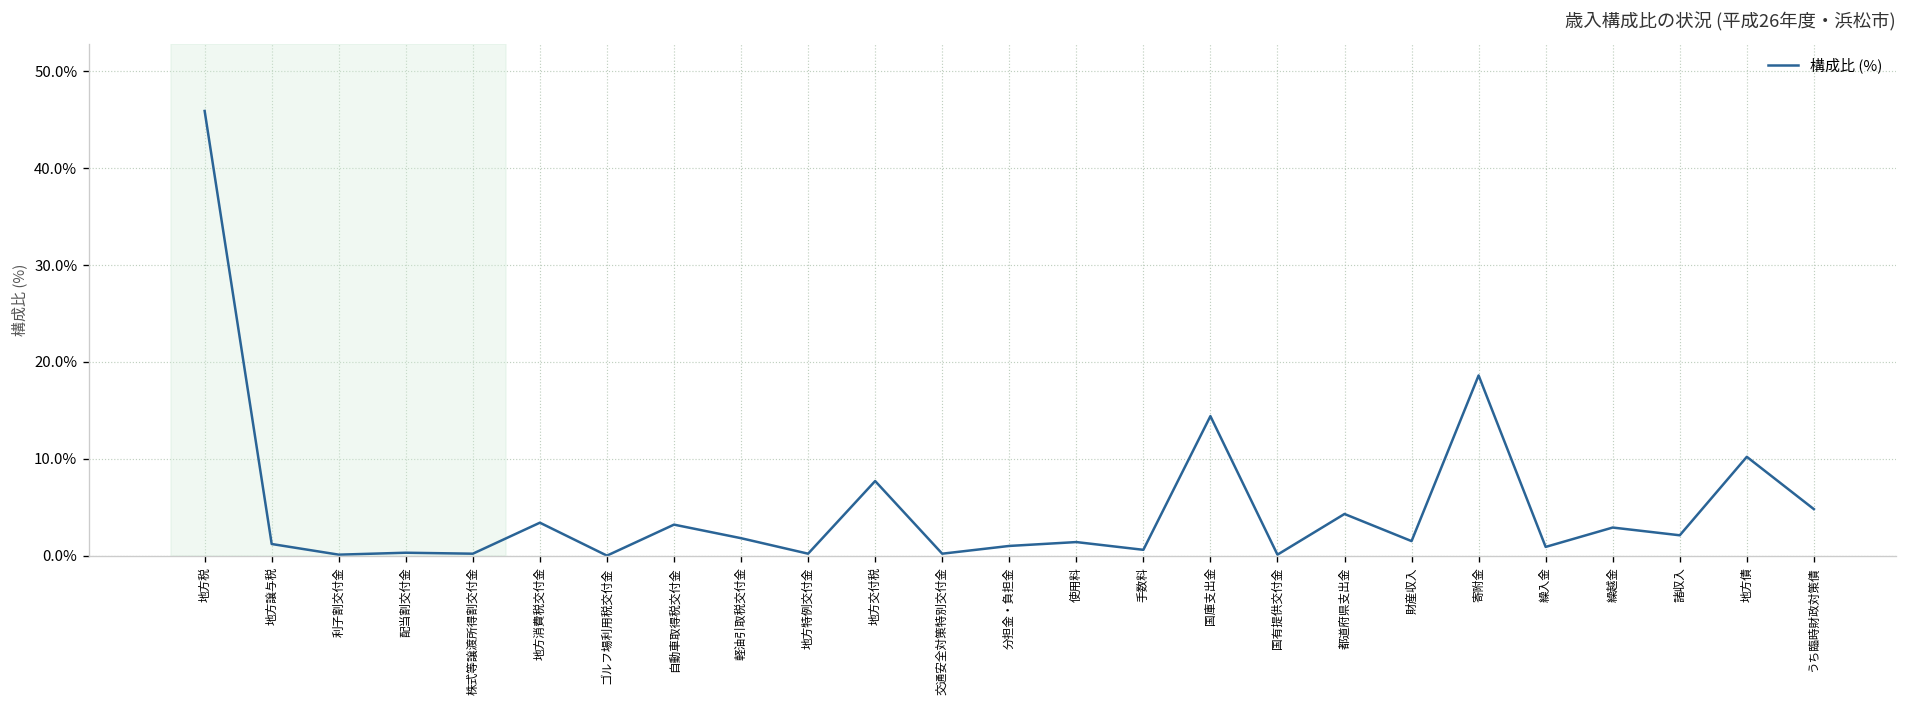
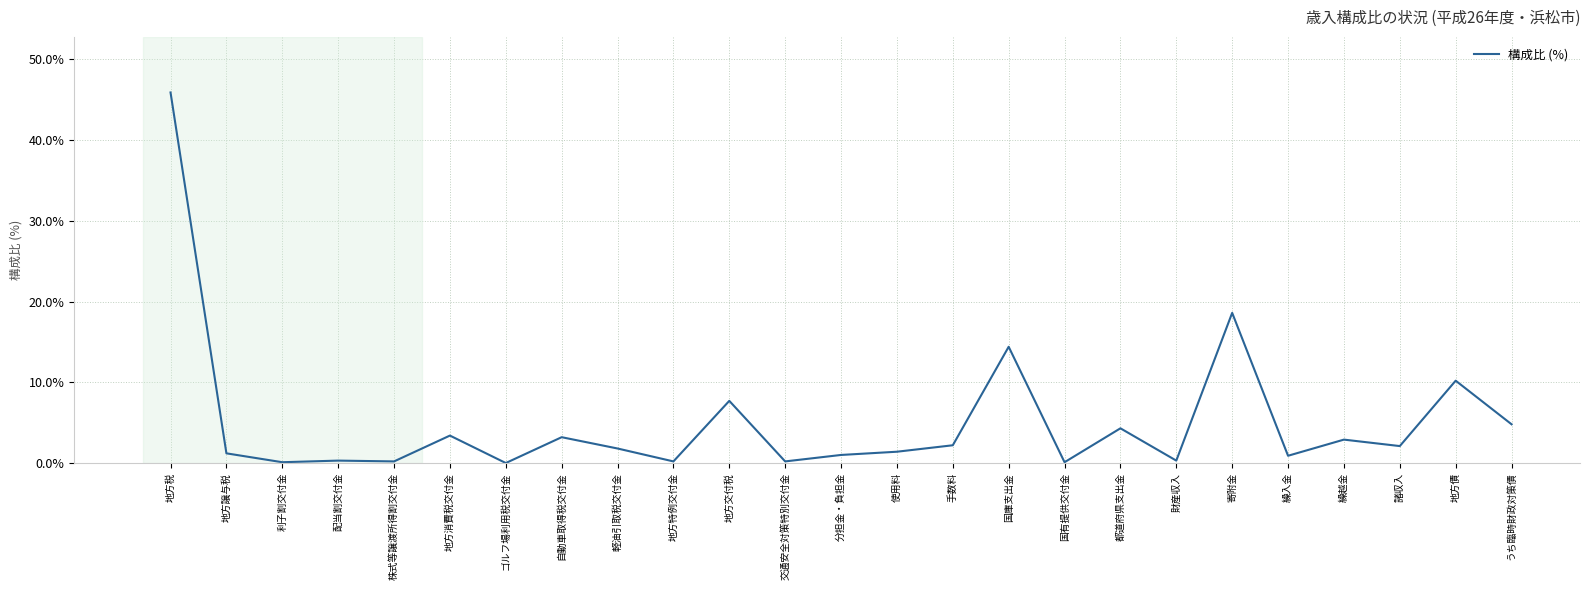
  {
    "地方税": "46%",
    "地方譲与税": "1%",
    "利子割交付金": "0%",
    "配当割交付金": "0%",
    "株式等譲渡所得割交付金": "0%",
    "地方消費税交付金": "3%",
    "ゴルフ場利用税交付金": "0%",
    "自動車取得税交付金": "3%",
    "軽油引取税交付金": "2%",
    "地方特例交付金": "0%",
    "地方交付税": "8%",
    "交通安全対策特別交付金": "0%",
    "分担金・負担金": "1%",
    "使用料": "1%",
-   "手数料": "1%",
+   "手数料": "2%",
    "国庫支出金": "14%",
    "国有提供交付金": "0%",
    "都道府県支出金": "4%",
-   "財産収入": "2%",
+   "財産収入": "0%",
    "寄附金": "19%",
    "繰入金": "1%",
    "繰越金": "3%",
    "諸収入": "2%",
    "地方債": "10%",
    "うち臨時財政対策債": "5%"
  }
